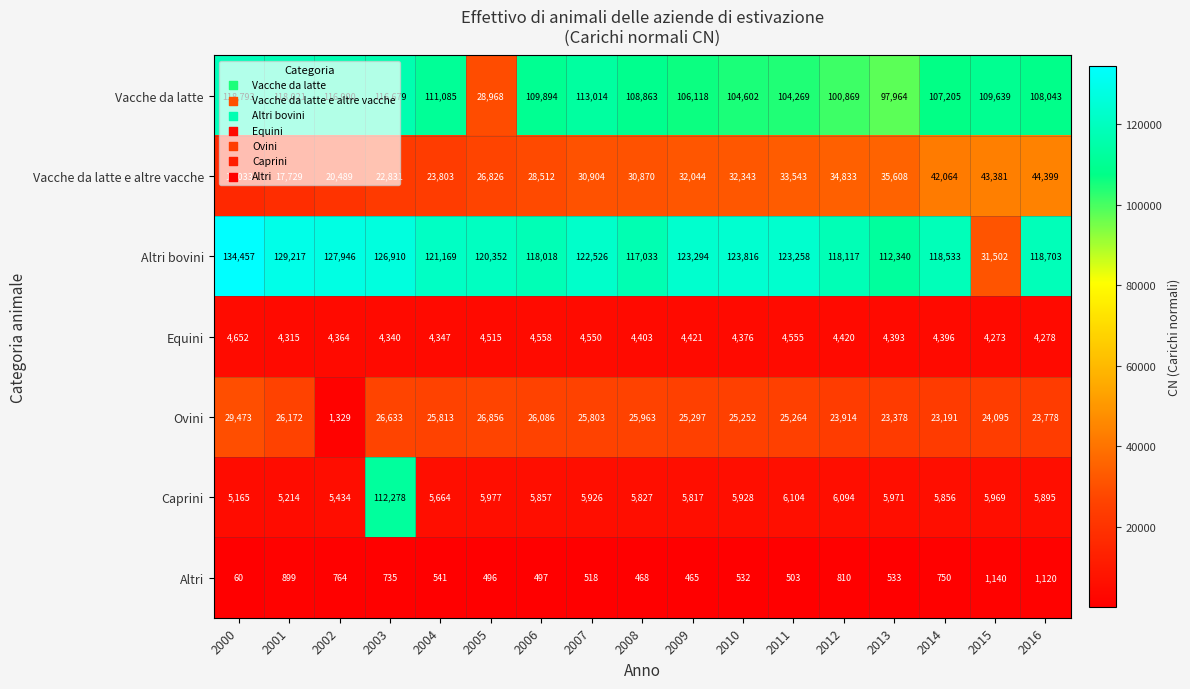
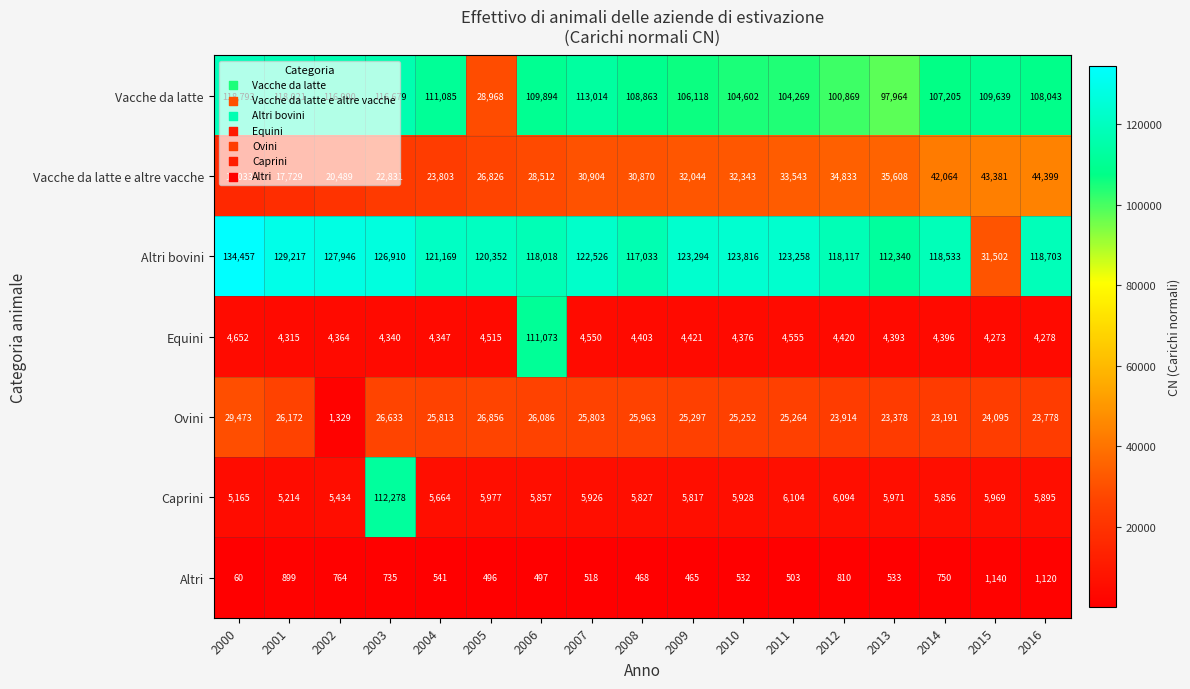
  {
    "Vacche da latte": {
      "2004": "111,085",
      "2005": "28,968",
      "2006": "109,894",
      "2007": "113,014",
      "2008": "108,863",
      "2009": "106,118",
      "2010": "104,602",
      "2011": "104,269",
      "2012": "100,869",
      "2013": "97,964",
      "2014": "107,205",
      "2015": "109,639",
      "2016": "108,043"
    },
    "Vacche da latte e altre vacche": {
      "2004": "23,803",
      "2005": "26,826",
      "2006": "28,512",
      "2007": "30,904",
      "2008": "30,870",
      "2009": "32,044",
      "2010": "32,343",
      "2011": "33,543",
      "2012": "34,833",
      "2013": "35,608",
      "2014": "42,064",
      "2015": "43,381",
      "2016": "44,399"
    },
    "Altri bovini": {
      "2000": "134,457",
      "2001": "129,217",
      "2002": "127,946",
      "2003": "126,910",
      "2004": "121,169",
      "2005": "120,352",
      "2006": "118,018",
      "2007": "122,526",
      "2008": "117,033",
      "2009": "123,294",
      "2010": "123,816",
      "2011": "123,258",
      "2012": "118,117",
      "2013": "112,340",
      "2014": "118,533",
      "2015": "31,502",
      "2016": "118,703"
    },
    "Equini": {
      "2000": "4,652",
      "2001": "4,315",
      "2002": "4,364",
      "2003": "4,340",
      "2004": "4,347",
      "2005": "4,515",
-     "2006": "4,558",
+     "2006": "111,073",
      "2007": "4,550",
      "2008": "4,403",
      "2009": "4,421",
      "2010": "4,376",
      "2011": "4,555",
      "2012": "4,420",
      "2013": "4,393",
      "2014": "4,396",
      "2015": "4,273",
      "2016": "4,278"
    },
    "Ovini": {
      "2000": "29,473",
      "2001": "26,172",
      "2002": "1,329",
      "2003": "26,633",
      "2004": "25,813",
      "2005": "26,856",
      "2006": "26,086",
      "2007": "25,803",
      "2008": "25,963",
      "2009": "25,297",
      "2010": "25,252",
      "2011": "25,264",
      "2012": "23,914",
      "2013": "23,378",
      "2014": "23,191",
      "2015": "24,095",
      "2016": "23,778"
    },
    "Caprini": {
      "2000": "5,165",
      "2001": "5,214",
      "2002": "5,434",
      "2003": "112,278",
      "2004": "5,664",
      "2005": "5,977",
      "2006": "5,857",
      "2007": "5,926",
      "2008": "5,827",
      "2009": "5,817",
      "2010": "5,928",
      "2011": "6,104",
      "2012": "6,094",
      "2013": "5,971",
      "2014": "5,856",
      "2015": "5,969",
      "2016": "5,895"
    },
    "Altri": {
      "2000": "60",
      "2001": "899",
      "2002": "764",
      "2003": "735",
      "2004": "541",
      "2005": "496",
      "2006": "497",
      "2007": "518",
      "2008": "468",
      "2009": "465",
      "2010": "532",
      "2011": "503",
      "2012": "810",
      "2013": "533",
      "2014": "750",
      "2015": "1,140",
      "2016": "1,120"
    }
  }
